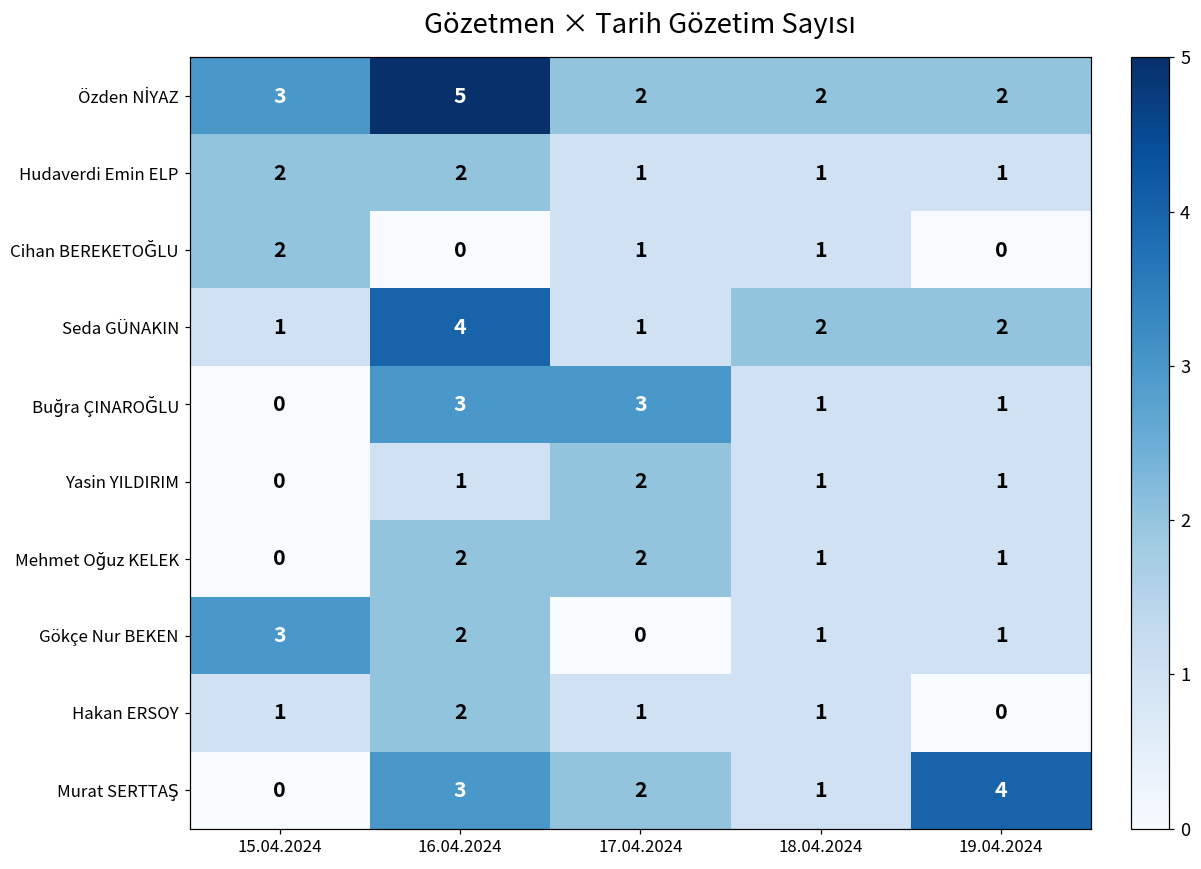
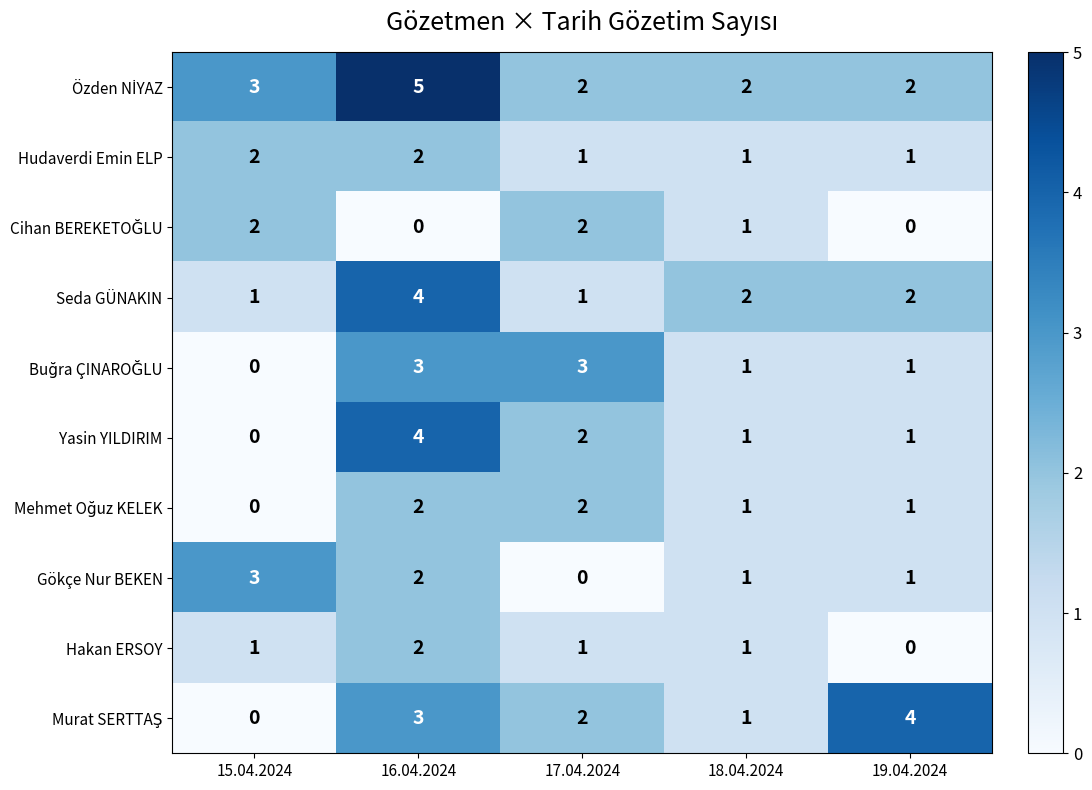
  {
    "Özden NİYAZ": {
      "15.04.2024": 3,
      "16.04.2024": 5,
      "17.04.2024": 2,
      "18.04.2024": 2,
      "19.04.2024": 2
    },
    "Hudaverdi Emin ELP": {
      "15.04.2024": 2,
      "16.04.2024": 2,
      "17.04.2024": 1,
      "18.04.2024": 1,
      "19.04.2024": 1
    },
    "Cihan BEREKETOĞLU": {
      "15.04.2024": 2,
      "16.04.2024": 0,
-     "17.04.2024": 1,
+     "17.04.2024": 2,
      "18.04.2024": 1,
      "19.04.2024": 0
    },
    "Seda GÜNAKIN": {
      "15.04.2024": 1,
      "16.04.2024": 4,
      "17.04.2024": 1,
      "18.04.2024": 2,
      "19.04.2024": 2
    },
    "Buğra ÇINAROĞLU": {
      "15.04.2024": 0,
      "16.04.2024": 3,
      "17.04.2024": 3,
      "18.04.2024": 1,
      "19.04.2024": 1
    },
    "Yasin YILDIRIM": {
      "15.04.2024": 0,
-     "16.04.2024": 1,
+     "16.04.2024": 4,
      "17.04.2024": 2,
      "18.04.2024": 1,
      "19.04.2024": 1
    },
    "Mehmet Oğuz KELEK": {
      "15.04.2024": 0,
      "16.04.2024": 2,
      "17.04.2024": 2,
      "18.04.2024": 1,
      "19.04.2024": 1
    },
    "Gökçe Nur BEKEN": {
      "15.04.2024": 3,
      "16.04.2024": 2,
      "17.04.2024": 0,
      "18.04.2024": 1,
      "19.04.2024": 1
    },
    "Hakan ERSOY": {
      "15.04.2024": 1,
      "16.04.2024": 2,
      "17.04.2024": 1,
      "18.04.2024": 1,
      "19.04.2024": 0
    },
    "Murat SERTTAŞ": {
      "15.04.2024": 0,
      "16.04.2024": 3,
      "17.04.2024": 2,
      "18.04.2024": 1,
      "19.04.2024": 4
    }
  }
